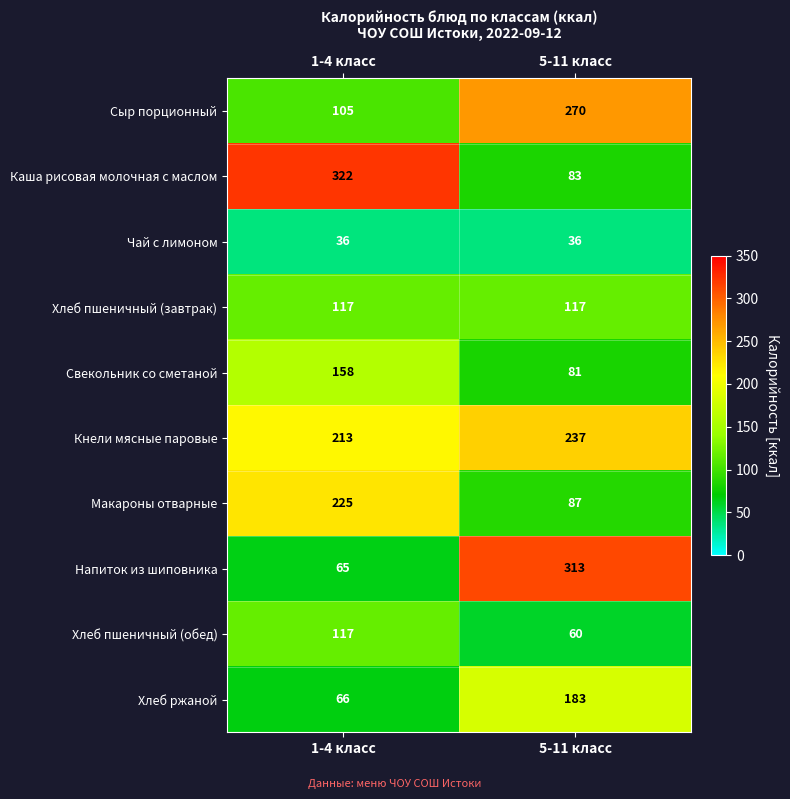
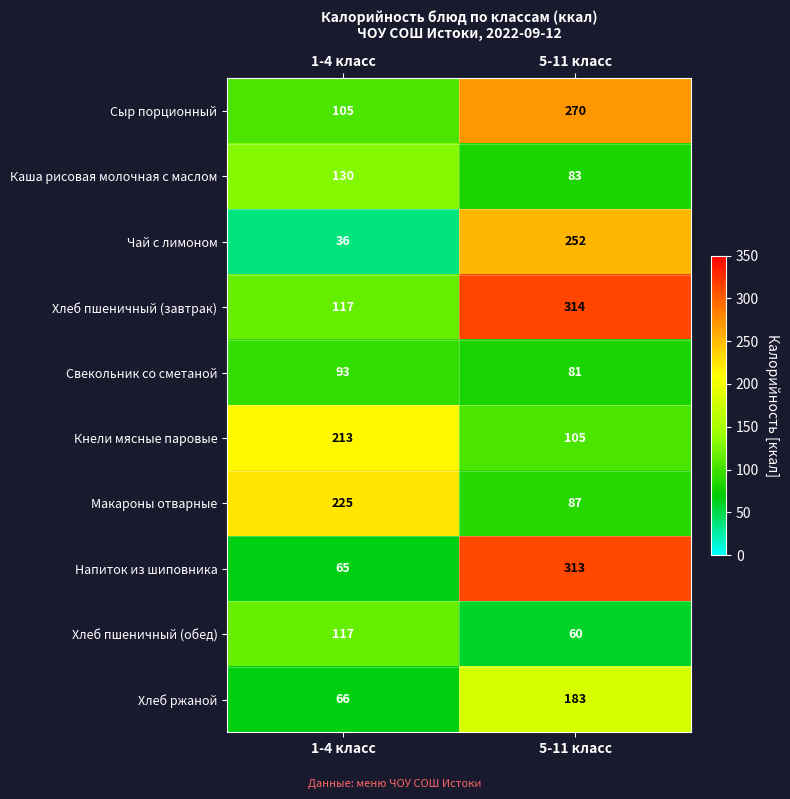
  {
    "Сыр порционный": {
      "1-4 класс": 105,
      "5-11 класс": 270
    },
    "Каша рисовая молочная с маслом": {
-     "1-4 класс": 322,
+     "1-4 класс": 130,
      "5-11 класс": 83
    },
    "Чай с лимоном": {
      "1-4 класс": 36,
-     "5-11 класс": 36
+     "5-11 класс": 252
    },
    "Хлеб пшеничный (завтрак)": {
      "1-4 класс": 117,
-     "5-11 класс": 117
+     "5-11 класс": 314
    },
    "Свекольник со сметаной": {
-     "1-4 класс": 158,
+     "1-4 класс": 93,
      "5-11 класс": 81
    },
    "Кнели мясные паровые": {
      "1-4 класс": 213,
-     "5-11 класс": 237
+     "5-11 класс": 105
    },
    "Макароны отварные": {
      "1-4 класс": 225,
      "5-11 класс": 87
    },
    "Напиток из шиповника": {
      "1-4 класс": 65,
      "5-11 класс": 313
    },
    "Хлеб пшеничный (обед)": {
      "1-4 класс": 117,
      "5-11 класс": 60
    },
    "Хлеб ржаной": {
      "1-4 класс": 66,
      "5-11 класс": 183
    }
  }
